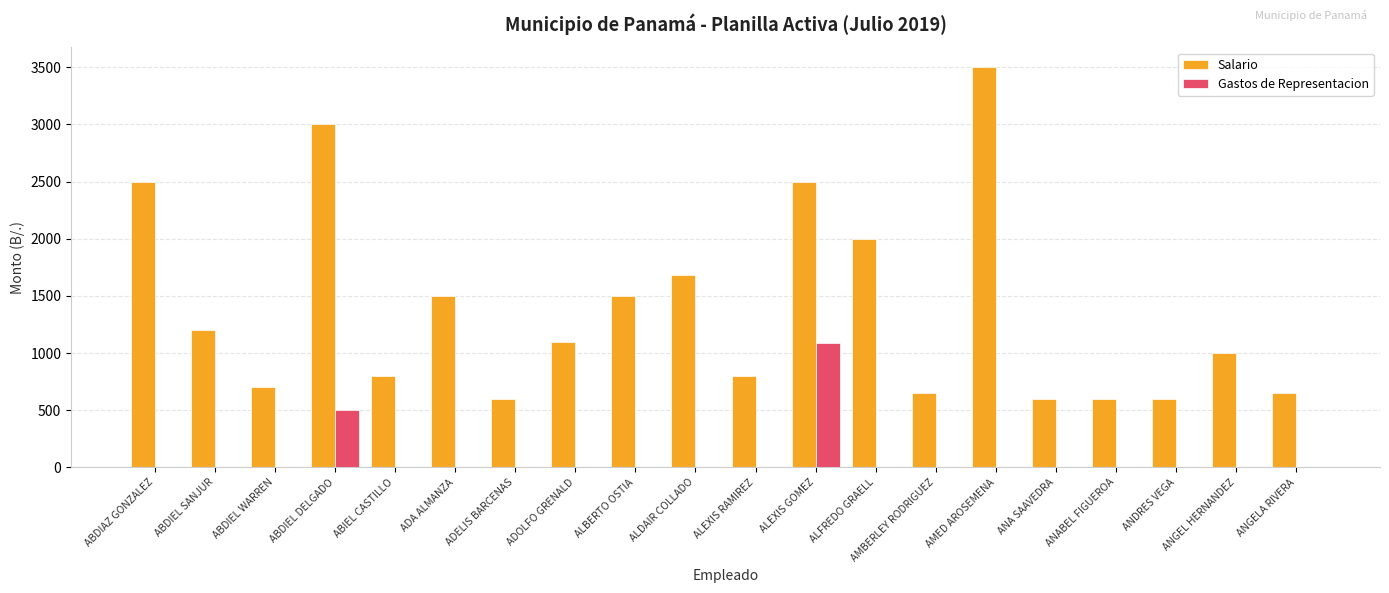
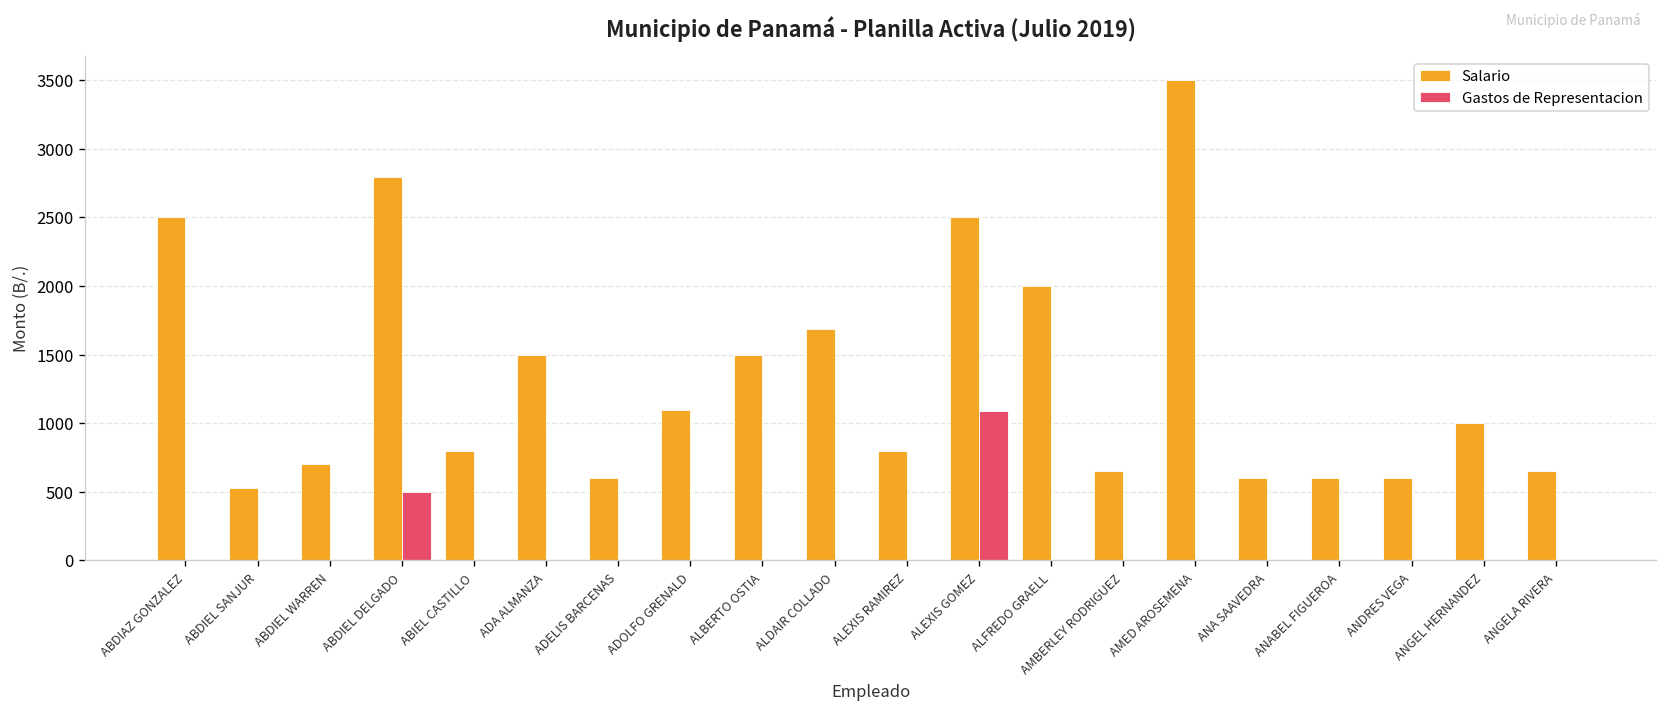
  {
    "Salario": {
      "ABDIAZ GONZALEZ": 2500,
-     "ABDIEL SANJUR": 1200,
+     "ABDIEL SANJUR": 530,
      "ABDIEL WARREN": 700,
-     "ABDIEL DELGADO": 3000,
+     "ABDIEL DELGADO": 2800,
      "ABIEL CASTILLO": 800,
      "ADA ALMANZA": 1500,
      "ADELIS BARCENAS": 600,
      "ADOLFO GRENALD": 1090,
      "ALBERTO OSTIA": 1500,
      "ALDAIR COLLADO": 1680,
      "ALEXIS RAMIREZ": 800,
      "ALEXIS GOMEZ": 2500,
      "ALFREDO GRAELL": 2000,
      "AMBERLEY RODRIGUEZ": 650,
      "AMED AROSEMENA": 3500,
      "ANA SAAVEDRA": 600,
      "ANABEL FIGUEROA": 600,
      "ANDRES VEGA": 600,
      "ANGEL HERNANDEZ": 1000,
      "ANGELA RIVERA": 650
    },
    "Gastos de Representacion": {
      "ABDIAZ GONZALEZ": 0,
      "ABDIEL SANJUR": 0,
      "ABDIEL WARREN": 0,
      "ABDIEL DELGADO": 500,
      "ABIEL CASTILLO": 0,
      "ADA ALMANZA": 0,
      "ADELIS BARCENAS": 0,
      "ADOLFO GRENALD": 0,
      "ALBERTO OSTIA": 0,
      "ALDAIR COLLADO": 0,
      "ALEXIS RAMIREZ": 0,
      "ALEXIS GOMEZ": 1090,
      "ALFREDO GRAELL": 0,
      "AMBERLEY RODRIGUEZ": 0,
      "AMED AROSEMENA": 0,
      "ANA SAAVEDRA": 0,
      "ANABEL FIGUEROA": 0,
      "ANDRES VEGA": 0,
      "ANGEL HERNANDEZ": 0,
      "ANGELA RIVERA": 0
    }
  }
